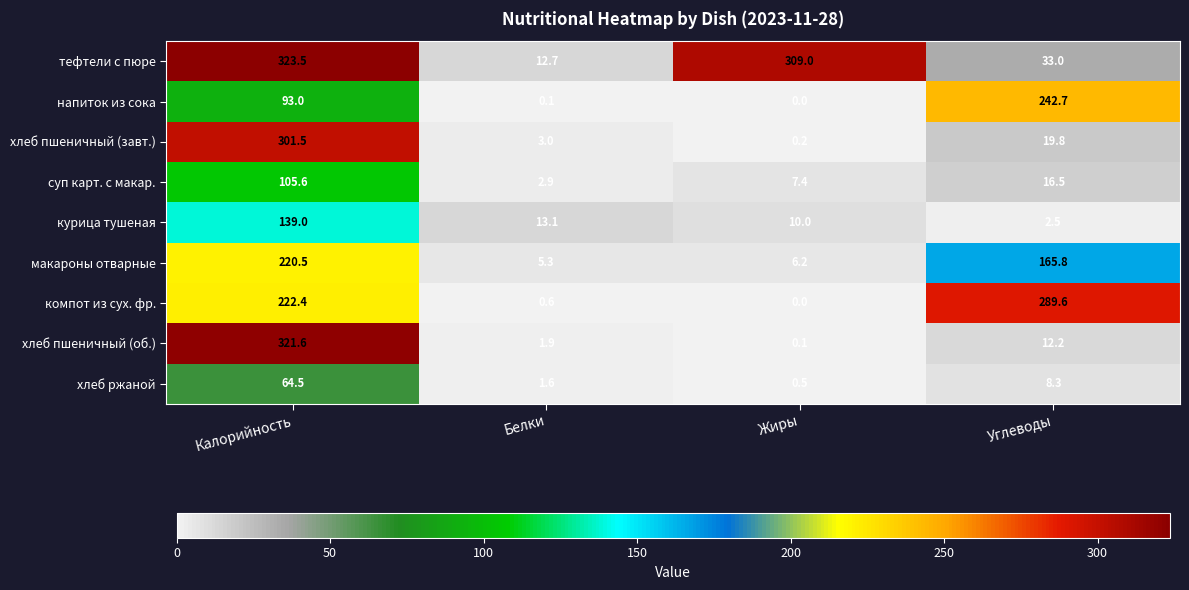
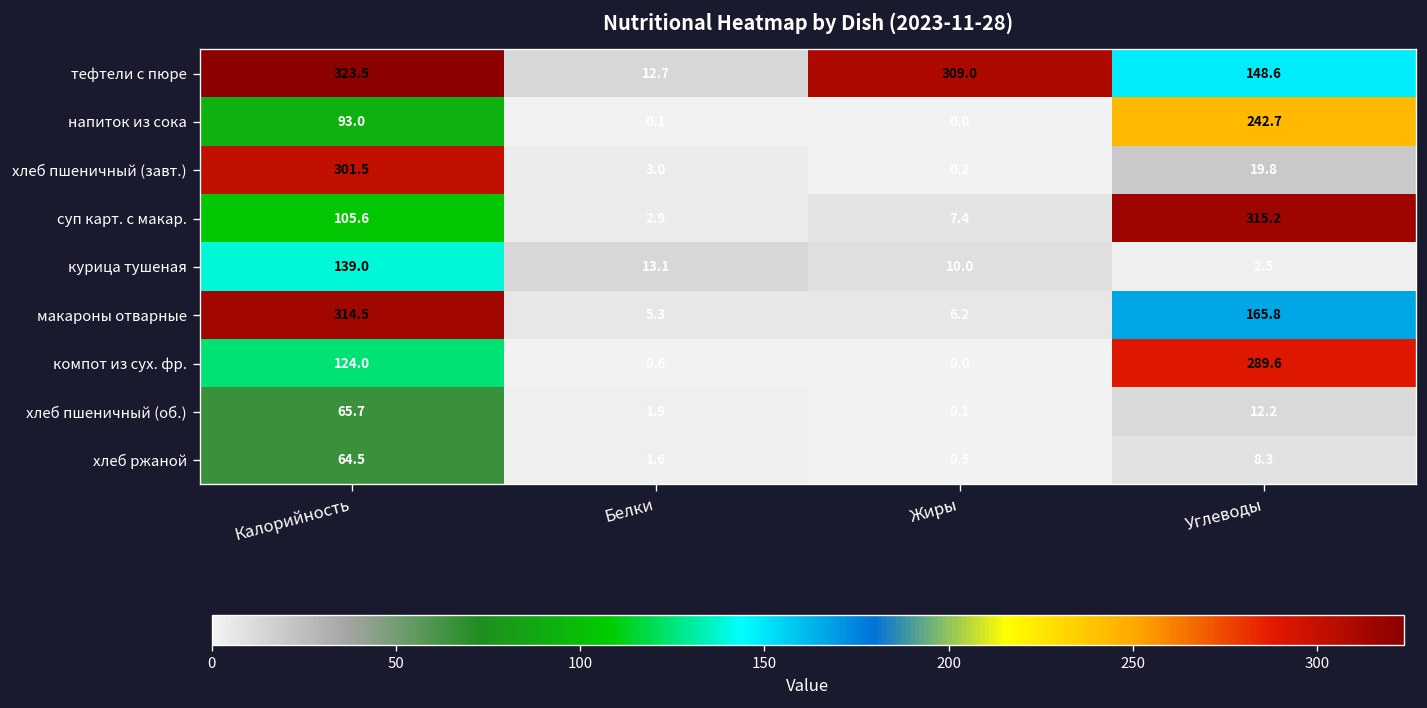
  {
    "тефтели с пюре": {
      "Калорийность": 323.5,
      "Жиры": 309.0,
-     "Углеводы": 33.0
+     "Углеводы": 148.6
    },
    "напиток из сока": {
      "Калорийность": 93.0,
      "Углеводы": 242.7
    },
    "хлеб пшеничный (завт.)": {
      "Калорийность": 301.5,
      "Углеводы": 19.8
    },
    "суп карт. с макар.": {
      "Калорийность": 105.6,
-     "Углеводы": 16.5
+     "Углеводы": 315.2
    },
    "курица тушеная": {
      "Калорийность": 139.0
    },
    "макароны отварные": {
-     "Калорийность": 220.5,
+     "Калорийность": 314.5,
      "Углеводы": 165.8
    },
    "компот из сух. фр.": {
-     "Калорийность": 222.4,
+     "Калорийность": 124.0,
      "Углеводы": 289.6
    },
    "хлеб пшеничный (об.)": {
-     "Калорийность": 321.6
+     "Калорийность": 65.7
    },
    "хлеб ржаной": {
      "Калорийность": 64.5
    }
  }
